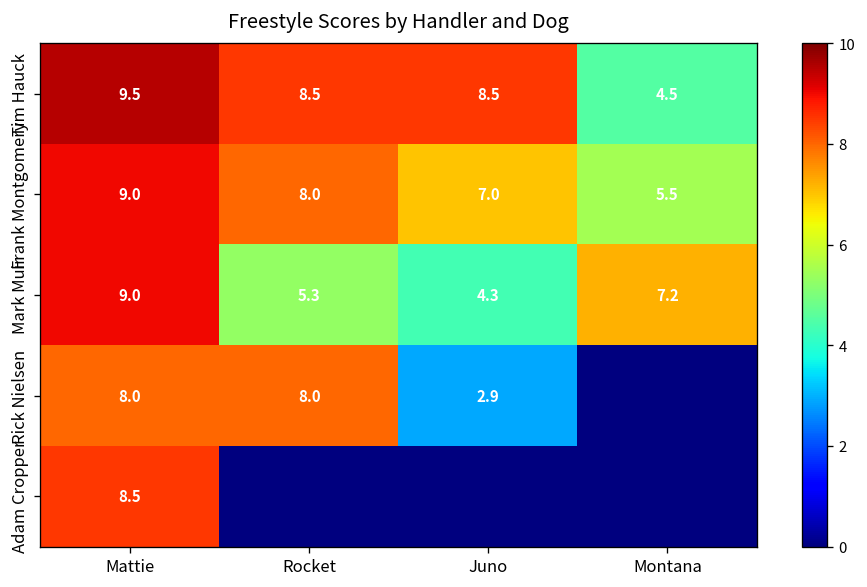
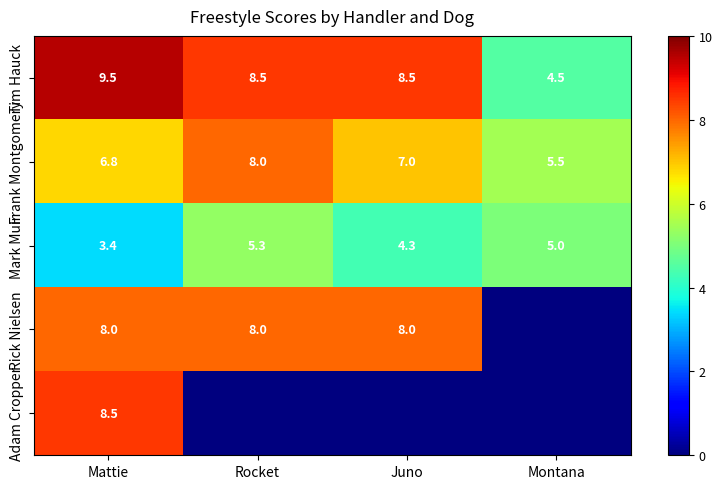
  {
    "Tim Hauck": {
      "Mattie": 9.5,
      "Rocket": 8.5,
      "Juno": 8.5,
      "Montana": 4.5
    },
    "Frank Montgomery": {
-     "Mattie": 9.0,
+     "Mattie": 6.8,
      "Rocket": 8.0,
      "Juno": 7.0,
      "Montana": 5.5
    },
    "Mark Muir": {
-     "Mattie": 9.0,
+     "Mattie": 3.4,
      "Rocket": 5.3,
      "Juno": 4.3,
-     "Montana": 7.2
+     "Montana": 5.0
    },
    "Rick Nielsen": {
      "Mattie": 8.0,
      "Rocket": 8.0,
-     "Juno": 2.9
+     "Juno": 8.0
    },
    "Adam Cropper": {
      "Mattie": 8.5
    }
  }
